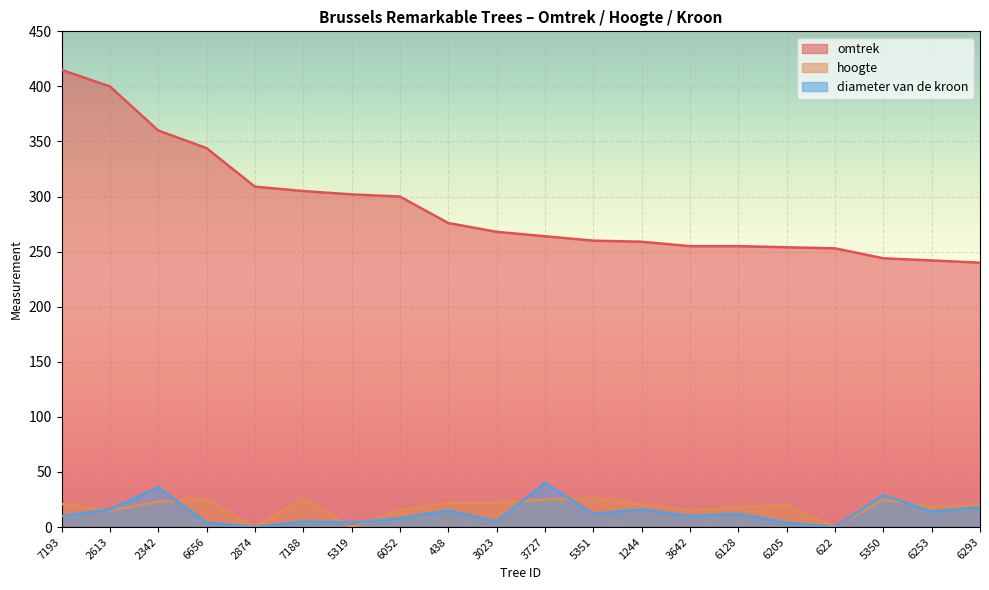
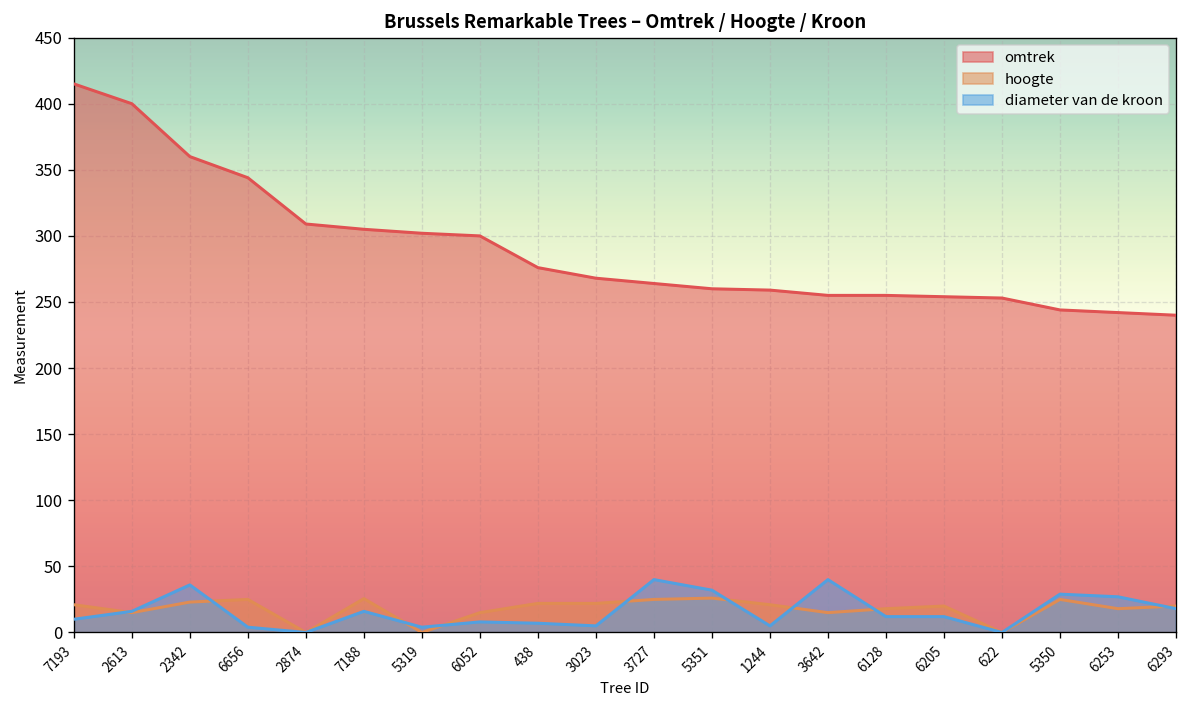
  {
    "diameter van de kroon": {
      "7193": 10,
      "2342": 36,
      "6656": 4,
-     "7188": 5,
+     "7188": 16,
      "5319": 4,
      "6052": 8,
-     "438": 15,
+     "438": 7,
      "3023": 5,
      "3727": 40,
-     "5351": 12,
-     "1244": 16,
-     "3642": 10,
+     "5351": 32,
+     "1244": 5,
+     "3642": 40,
      "6128": 12,
-     "6205": 4,
+     "6205": 12,
      "5350": 29,
-     "6253": 14
+     "6253": 27
    }
  }
